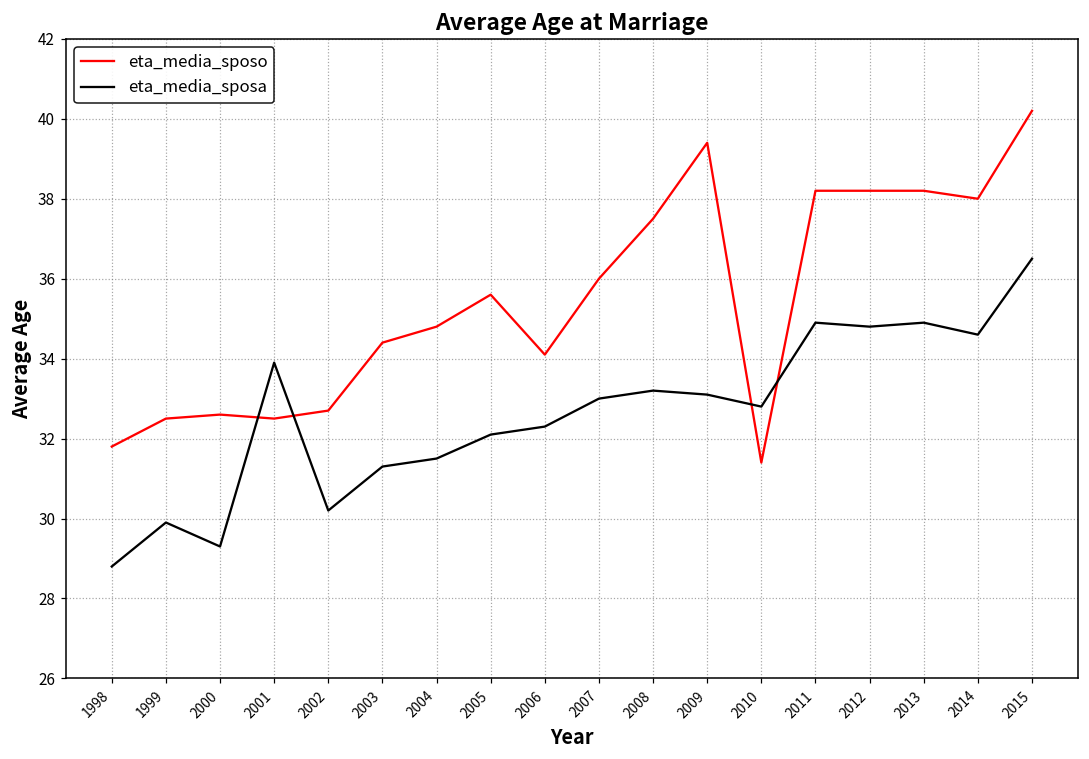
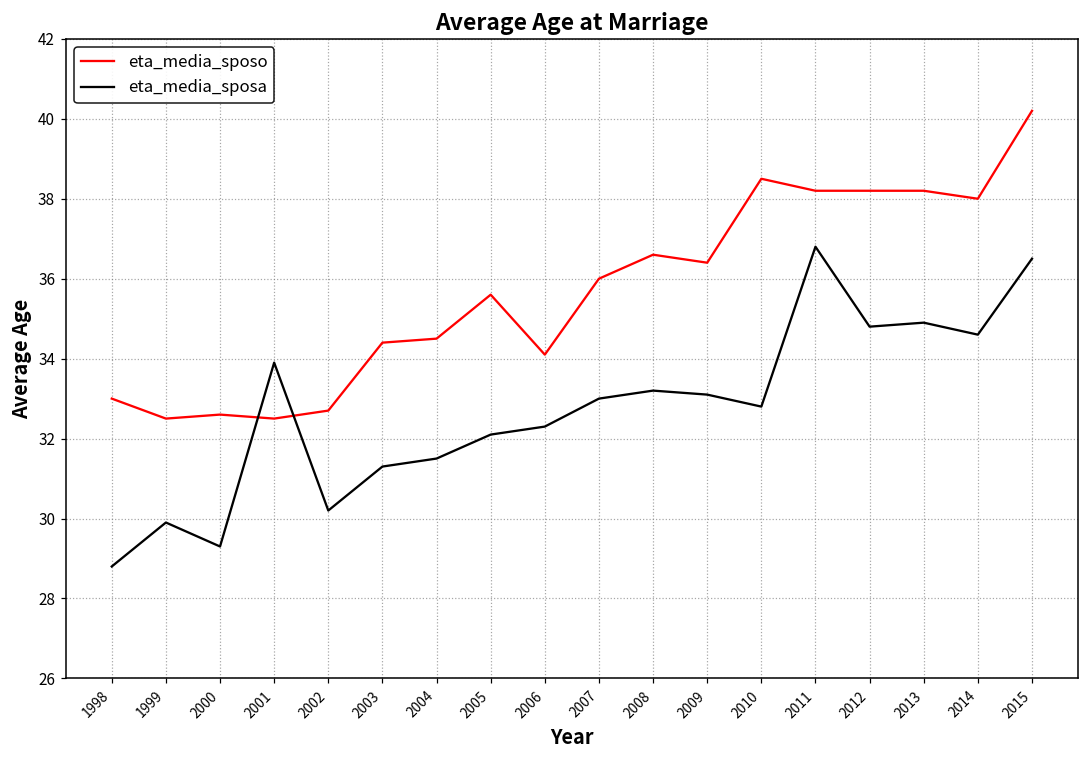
  {
    "eta_media_sposo": {
-     "1998": 31.8,
+     "1998": 33.0,
      "1999": 32.5,
      "2000": 32.6,
      "2001": 32.5,
      "2002": 32.7,
      "2003": 34.4,
-     "2004": 34.8,
+     "2004": 34.5,
      "2005": 35.6,
      "2006": 34.1,
      "2007": 36.0,
-     "2008": 37.5,
-     "2009": 39.4,
-     "2010": 31.4,
+     "2008": 36.6,
+     "2009": 36.4,
+     "2010": 38.5,
      "2011": 38.2,
      "2012": 38.2,
      "2013": 38.2,
      "2014": 38.0,
      "2015": 40.2
    },
    "eta_media_sposa": {
      "1998": 28.8,
      "1999": 29.9,
      "2000": 29.3,
      "2001": 33.9,
      "2002": 30.2,
      "2003": 31.3,
      "2004": 31.5,
      "2005": 32.1,
      "2006": 32.3,
      "2007": 33.0,
      "2008": 33.2,
      "2009": 33.1,
      "2010": 32.8,
-     "2011": 34.9,
+     "2011": 36.8,
      "2012": 34.8,
      "2013": 34.9,
      "2014": 34.6,
      "2015": 36.5
    }
  }
